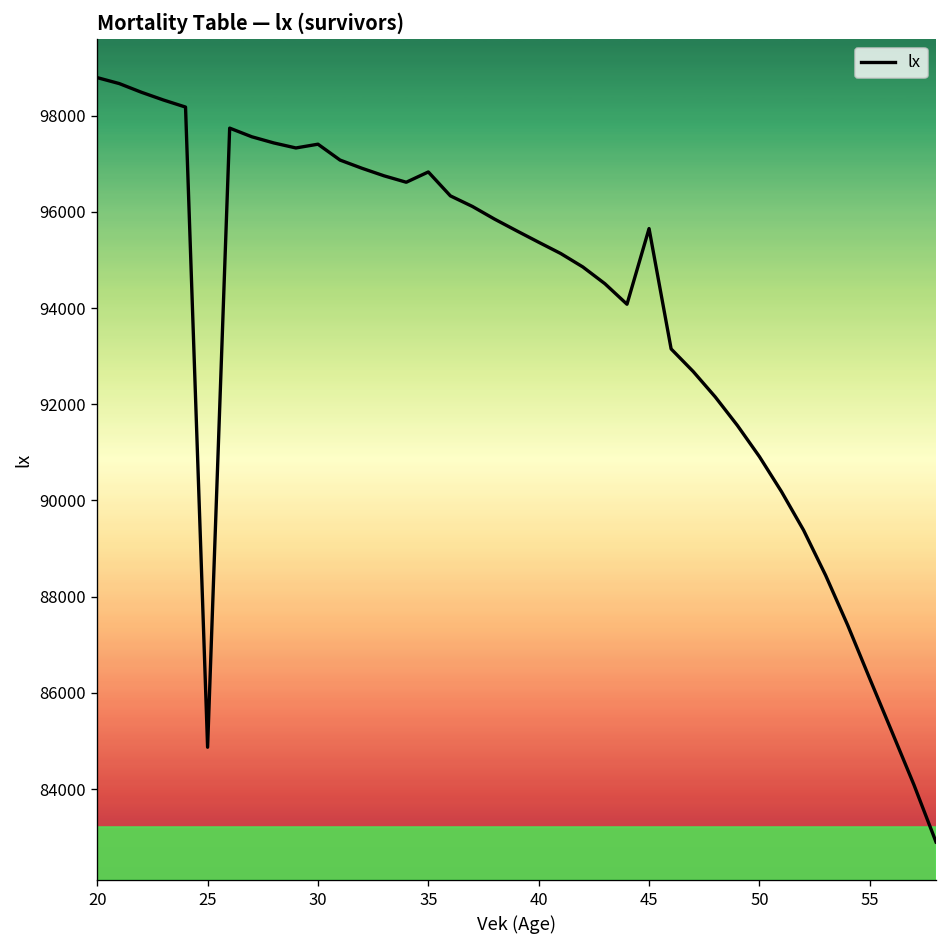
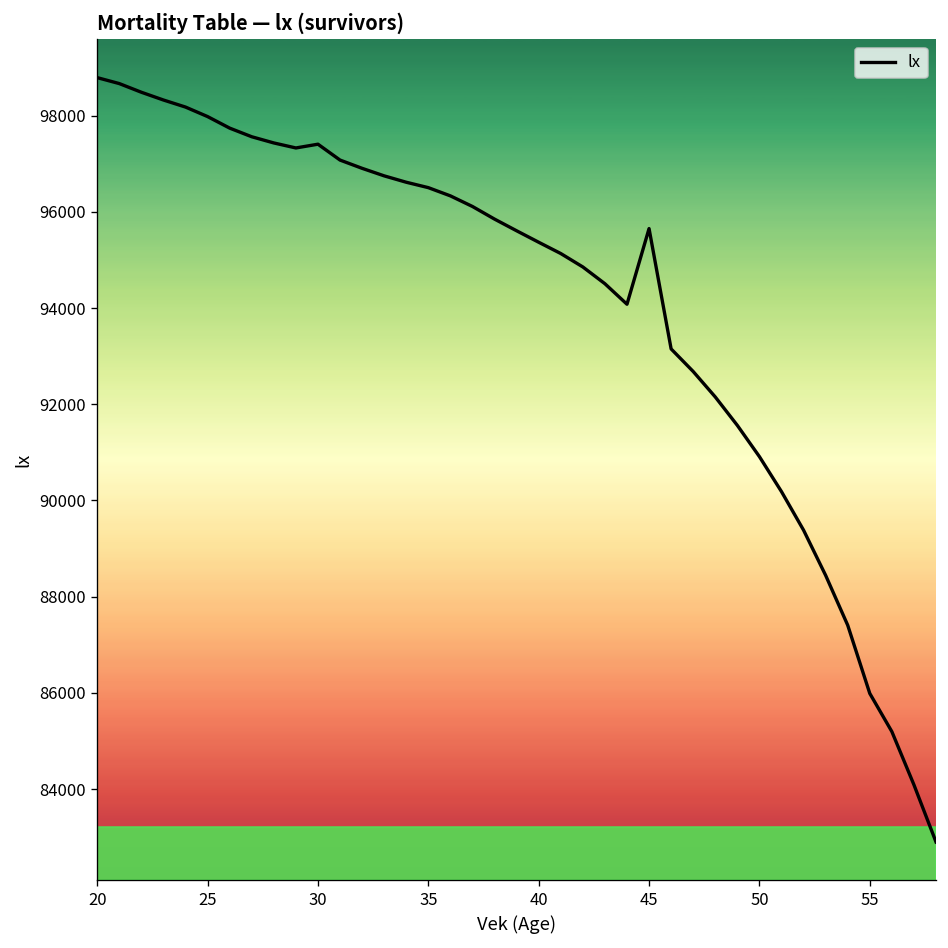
  {
    "20": 98800,
-   "25": 84900,
+   "25": 98000,
    "30": 97400,
-   "35": 96800,
+   "35": 96500,
    "40": 95400,
    "45": 95700,
    "50": 90900,
-   "55": 86300
+   "55": 86000
  }
